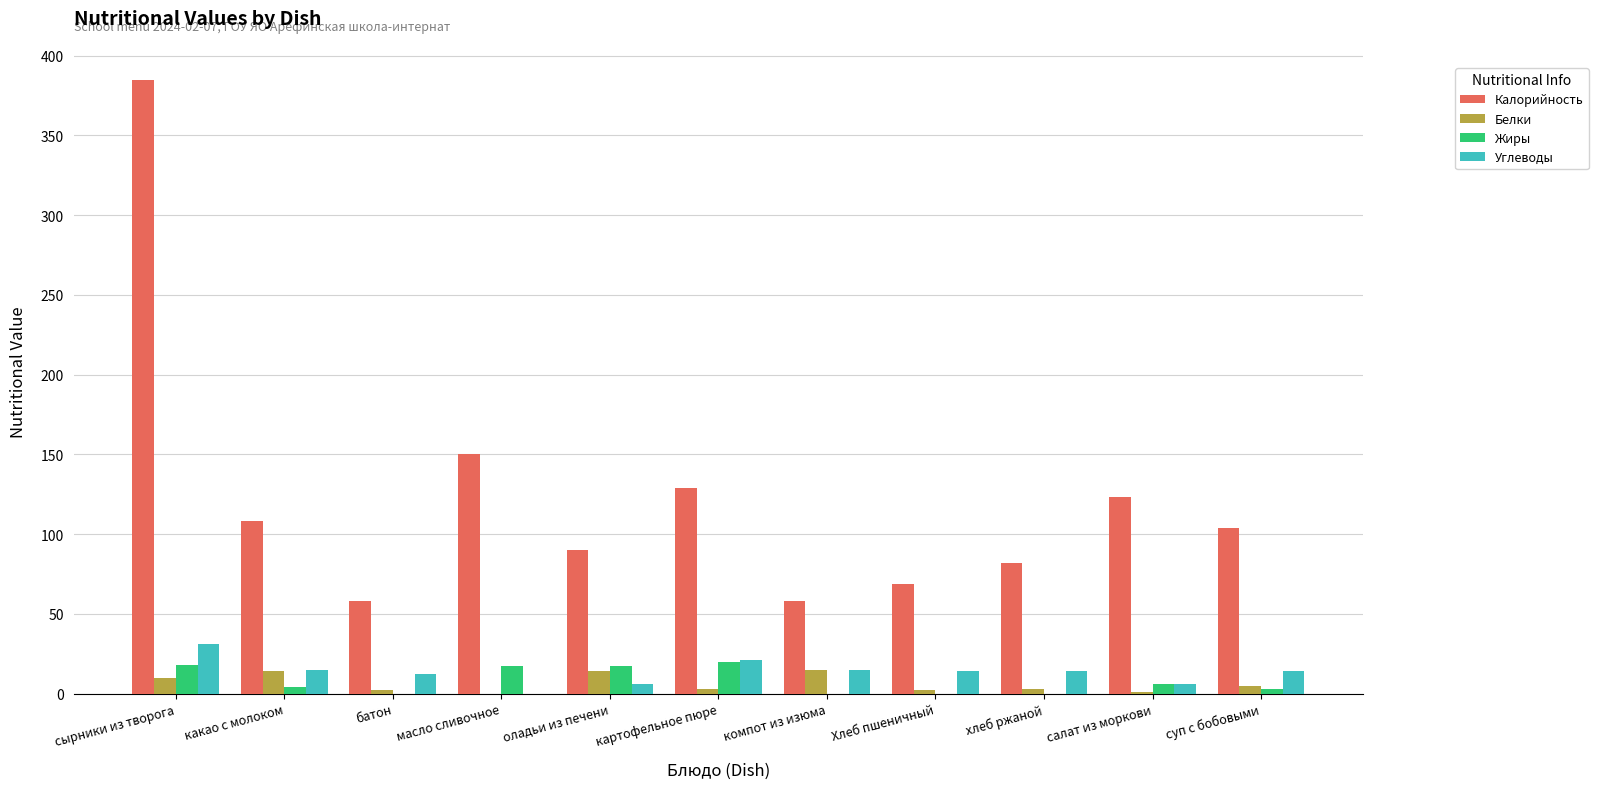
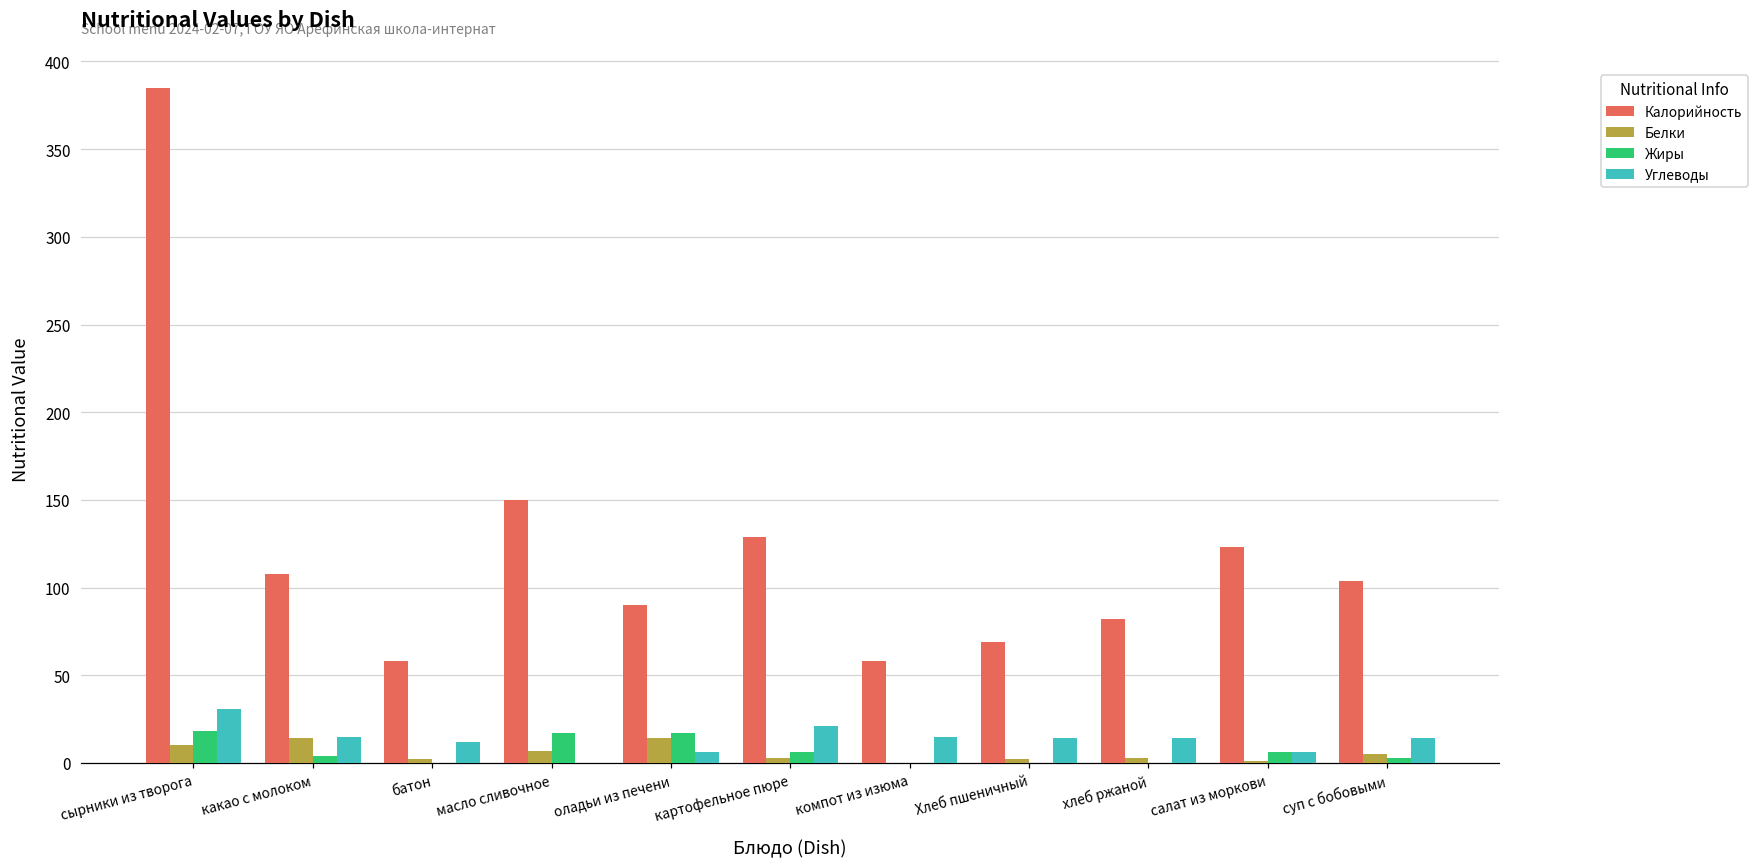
  {
    "Калорийность": {
      "сырники из творога": 385,
      "какао с молоком": 108,
      "батон": 58,
      "масло сливочное": 150,
      "оладьи из печени": 90,
      "картофельное пюре": 129,
      "компот из изюма": 58,
      "Хлеб пшеничный": 69,
      "хлеб ржаной": 82,
      "салат из моркови": 123,
      "суп с бобовыми": 104
    },
    "Белки": {
      "сырники из творога": 10,
      "какао с молоком": 14,
      "батон": 2,
-     "масло сливочное": 0,
+     "масло сливочное": 7,
      "оладьи из печени": 14,
      "картофельное пюре": 3,
-     "компот из изюма": 15,
+     "компот из изюма": 0,
      "Хлеб пшеничный": 2,
      "хлеб ржаной": 3,
      "суп с бобовыми": 5
    },
    "Жиры": {
      "сырники из творога": 18,
      "какао с молоком": 4,
      "батон": 0,
      "масло сливочное": 17,
      "оладьи из печени": 17,
-     "картофельное пюре": 20,
+     "картофельное пюре": 6,
      "компот из изюма": 0,
      "Хлеб пшеничный": 0,
      "хлеб ржаной": 0,
      "салат из моркови": 6,
      "суп с бобовыми": 3
    },
    "Углеводы": {
      "сырники из творога": 31,
      "какао с молоком": 15,
      "батон": 12,
      "масло сливочное": 0,
      "оладьи из печени": 6,
      "картофельное пюре": 21,
      "компот из изюма": 15,
      "Хлеб пшеничный": 14,
      "хлеб ржаной": 14,
      "салат из моркови": 6,
      "суп с бобовыми": 14
    }
  }
